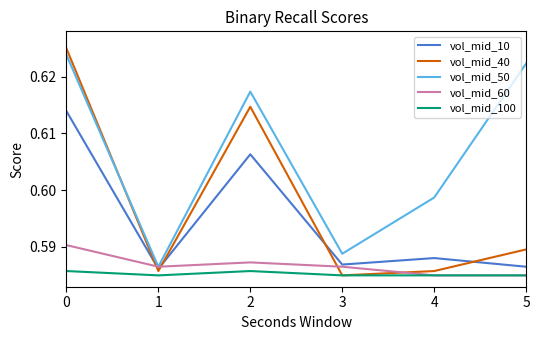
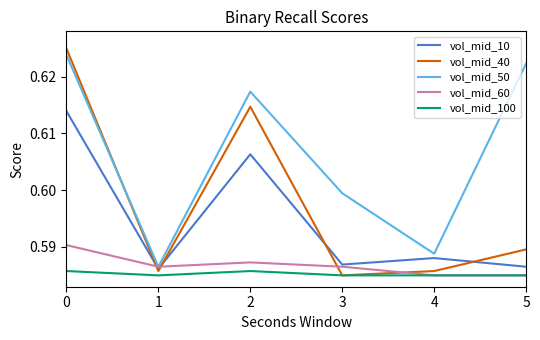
  {
    "vol_mid_10": {
      "0": 0.614,
      "2": 0.606,
      "4": 0.588,
      "5": 0.587
    },
    "vol_mid_40": {
      "0": 0.625,
      "2": 0.615,
      "4": 0.586,
      "5": 0.590
    },
    "vol_mid_50": {
      "0": 0.624,
      "2": 0.617,
-     "3": 0.589,
-     "4": 0.599,
+     "3": 0.599,
+     "4": 0.589,
      "5": 0.622
    },
    "vol_mid_60": {
      "0": 0.590,
      "2": 0.587
    },
    "vol_mid_100": {
      "0": 0.586,
      "1": 0.585,
      "2": 0.586
    }
  }
